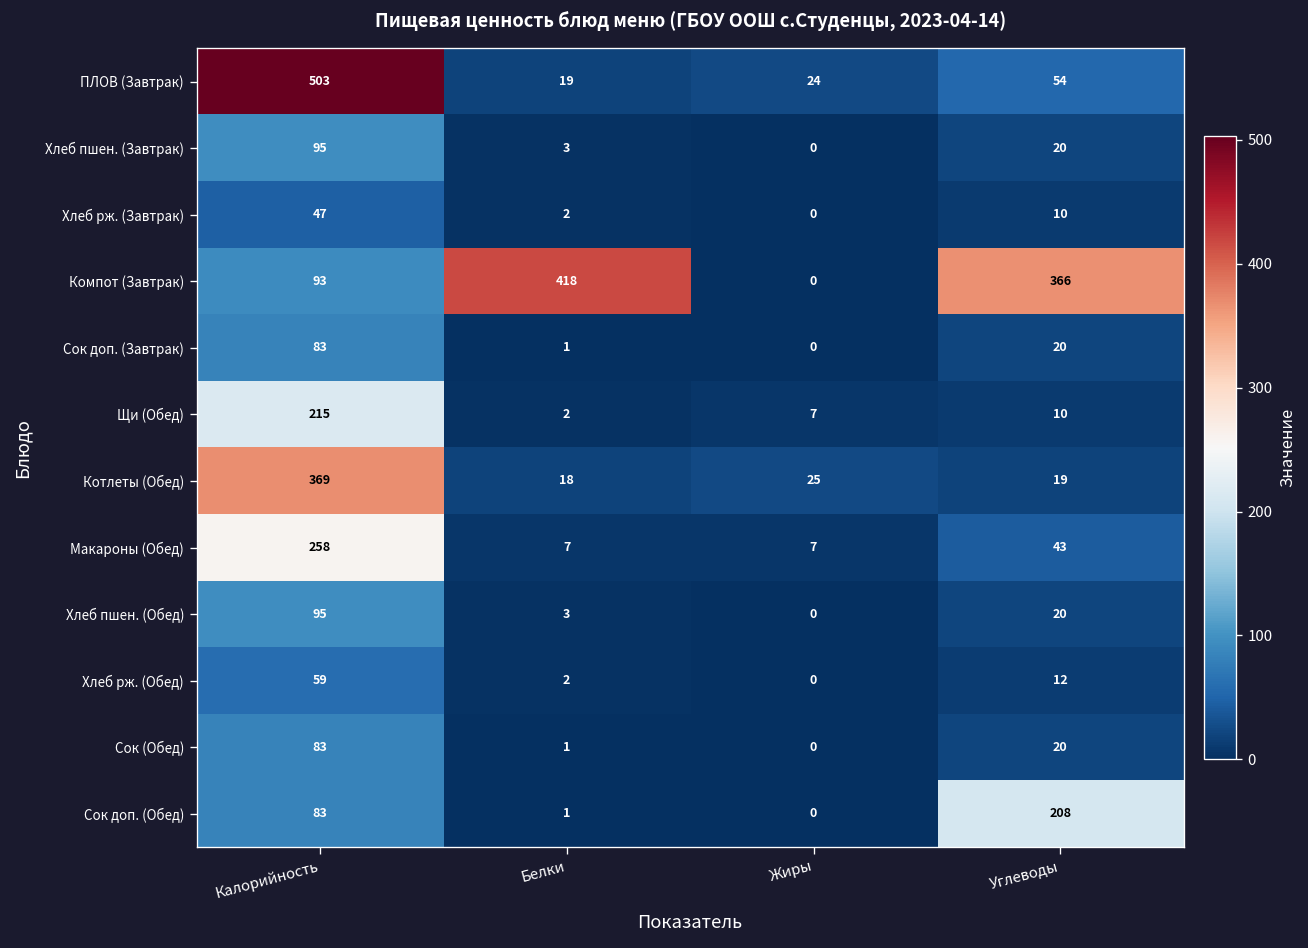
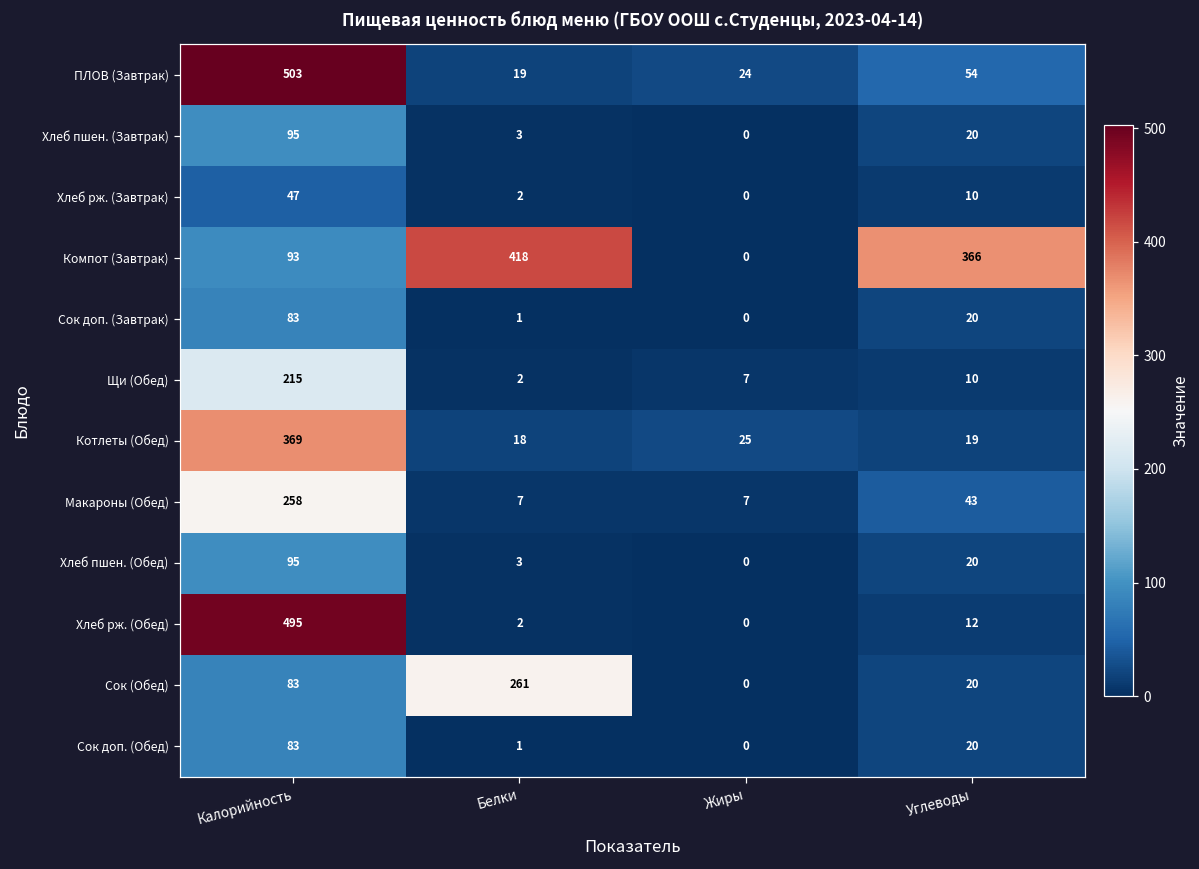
  {
    "ПЛОВ (Завтрак)": {
      "Калорийность": 503,
      "Белки": 19,
      "Жиры": 24,
      "Углеводы": 54
    },
    "Хлеб пшен. (Завтрак)": {
      "Калорийность": 95,
      "Белки": 3,
      "Жиры": 0,
      "Углеводы": 20
    },
    "Хлеб рж. (Завтрак)": {
      "Калорийность": 47,
      "Белки": 2,
      "Жиры": 0,
      "Углеводы": 10
    },
    "Компот (Завтрак)": {
      "Калорийность": 93,
      "Белки": 418,
      "Жиры": 0,
      "Углеводы": 366
    },
    "Сок доп. (Завтрак)": {
      "Калорийность": 83,
      "Белки": 1,
      "Жиры": 0,
      "Углеводы": 20
    },
    "Щи (Обед)": {
      "Калорийность": 215,
      "Белки": 2,
      "Жиры": 7,
      "Углеводы": 10
    },
    "Котлеты (Обед)": {
      "Калорийность": 369,
      "Белки": 18,
      "Жиры": 25,
      "Углеводы": 19
    },
    "Макароны (Обед)": {
      "Калорийность": 258,
      "Белки": 7,
      "Жиры": 7,
      "Углеводы": 43
    },
    "Хлеб пшен. (Обед)": {
      "Калорийность": 95,
      "Белки": 3,
      "Жиры": 0,
      "Углеводы": 20
    },
    "Хлеб рж. (Обед)": {
-     "Калорийность": 59,
+     "Калорийность": 495,
      "Белки": 2,
      "Жиры": 0,
      "Углеводы": 12
    },
    "Сок (Обед)": {
      "Калорийность": 83,
-     "Белки": 1,
+     "Белки": 261,
      "Жиры": 0,
      "Углеводы": 20
    },
    "Сок доп. (Обед)": {
      "Калорийность": 83,
      "Белки": 1,
      "Жиры": 0,
-     "Углеводы": 208
+     "Углеводы": 20
    }
  }
